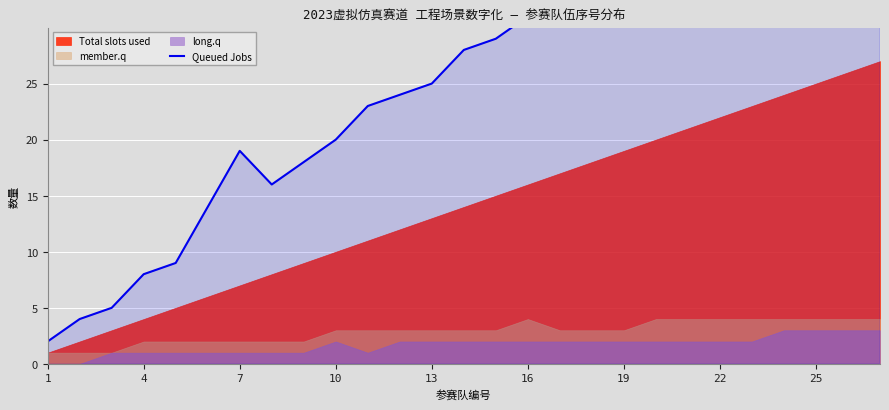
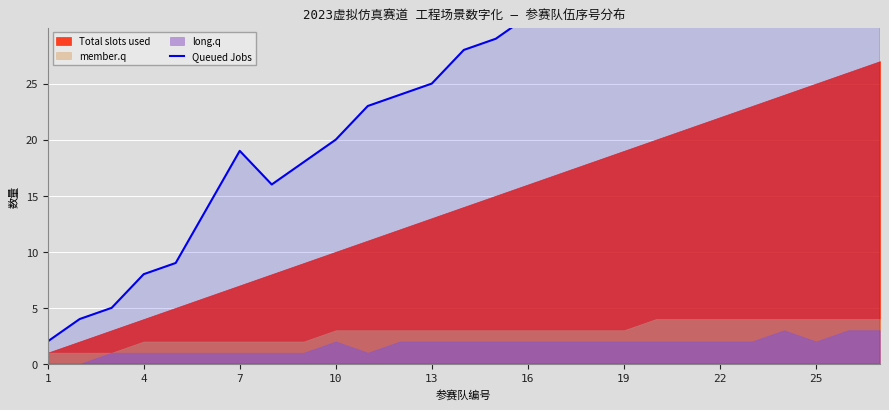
  {
    "Total slots used": {
      "4": 4,
      "7": 7,
      "10": 10,
      "13": 13,
      "16": 16,
      "19": 19,
      "22": 22,
      "25": 25
    },
    "member.q": {
      "4": 2,
      "7": 2,
      "10": 3,
      "13": 3,
-     "16": 4,
+     "16": 3,
      "19": 3,
      "22": 4,
      "25": 4
    },
    "long.q": {
      "1": 0,
      "4": 1,
      "7": 1,
      "10": 2,
      "13": 2,
      "16": 2,
      "19": 2,
      "22": 2,
-     "25": 3
+     "25": 2
    },
    "Queued Jobs": {
      "1": 2,
      "4": 8,
      "7": 19,
      "10": 20,
      "13": 25
    }
  }
